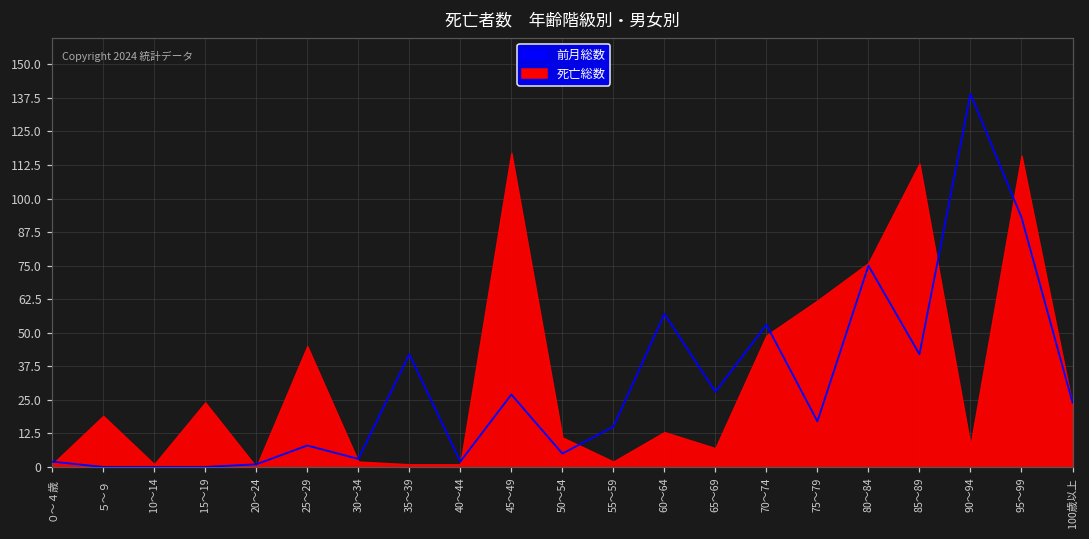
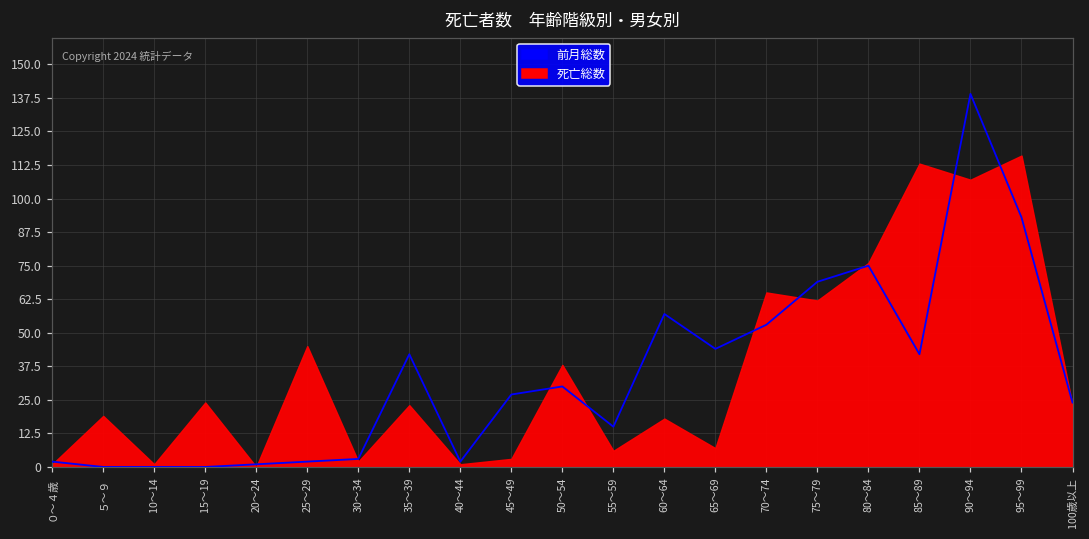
  {
    "前月総数": {
      "５～９": 0,
      "15～19": 0,
-     "25～29": 8,
+     "25～29": 2,
      "35～39": 42,
      "45～49": 27,
-     "50～54": 5,
+     "50～54": 30,
      "55～59": 15,
      "60～64": 57,
-     "65～69": 28,
+     "65～69": 44,
      "70～74": 53,
-     "75～79": 17,
+     "75～79": 69,
      "85～89": 42,
      "90～94": 139,
      "95～99": 93
    },
    "死亡総数": {
      "５～９": 19,
      "15～19": 24,
      "25～29": 45,
-     "35～39": 1,
-     "45～49": 117,
-     "50～54": 11,
-     "55～59": 2,
-     "60～64": 13,
+     "35～39": 23,
+     "45～49": 3,
+     "50～54": 38,
+     "55～59": 6,
+     "60～64": 18,
      "65～69": 7,
-     "70～74": 49,
+     "70～74": 65,
      "75～79": 62,
      "85～89": 113,
-     "90～94": 8,
+     "90～94": 107,
      "95～99": 116
    }
  }
